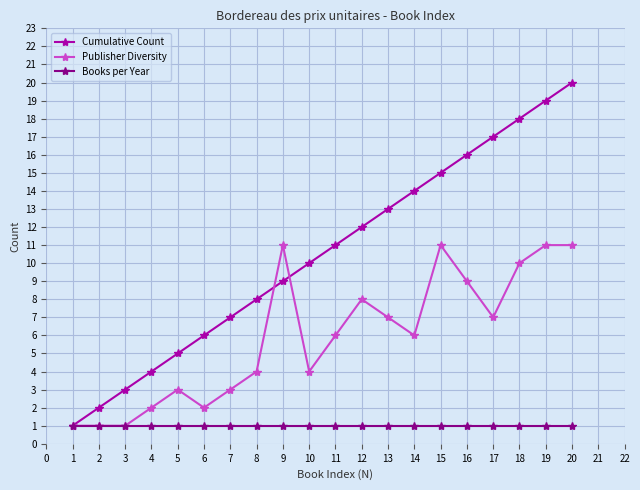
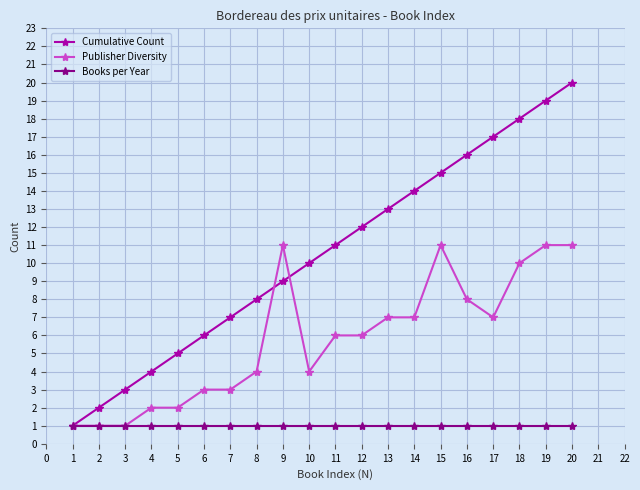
  {
    "Publisher Diversity": {
      "4": 2,
-     "5": 3,
-     "6": 2,
+     "5": 2,
+     "6": 3,
      "7": 3,
      "8": 4,
      "9": 11,
      "10": 4,
      "11": 6,
-     "12": 8,
+     "12": 6,
      "13": 7,
-     "14": 6,
+     "14": 7,
      "15": 11,
-     "16": 9,
+     "16": 8,
      "17": 7,
      "18": 10,
      "19": 11,
      "20": 11
    }
  }
